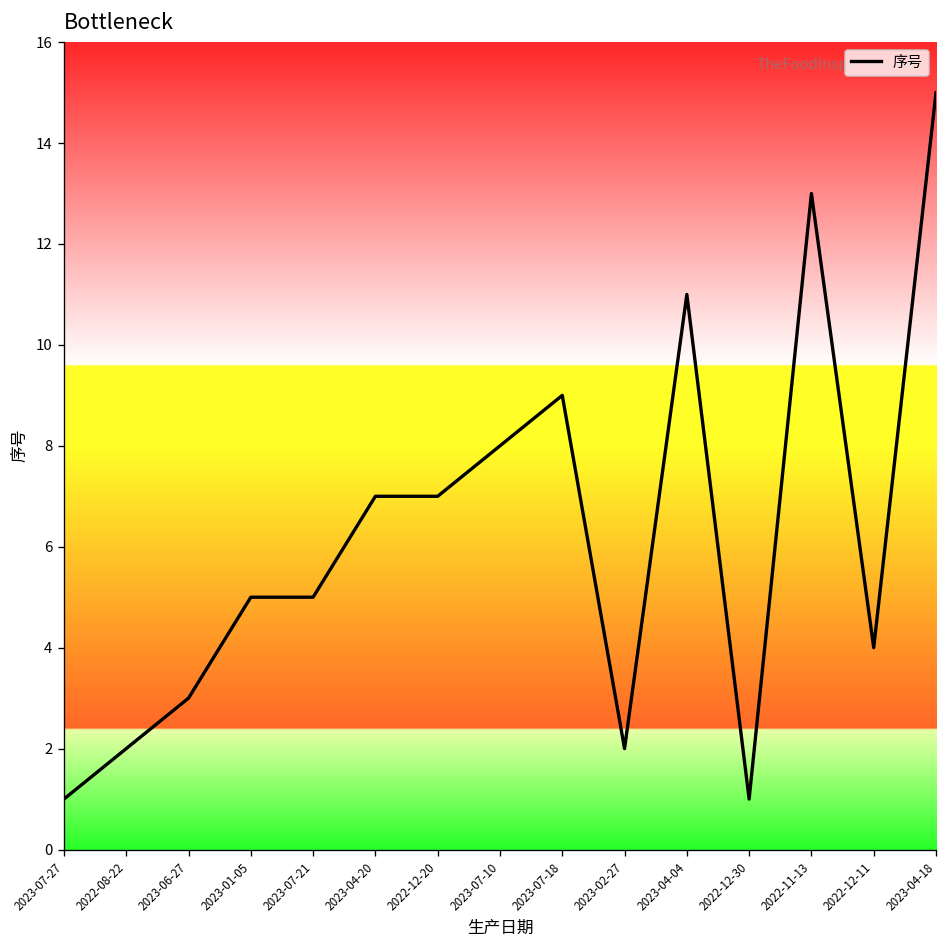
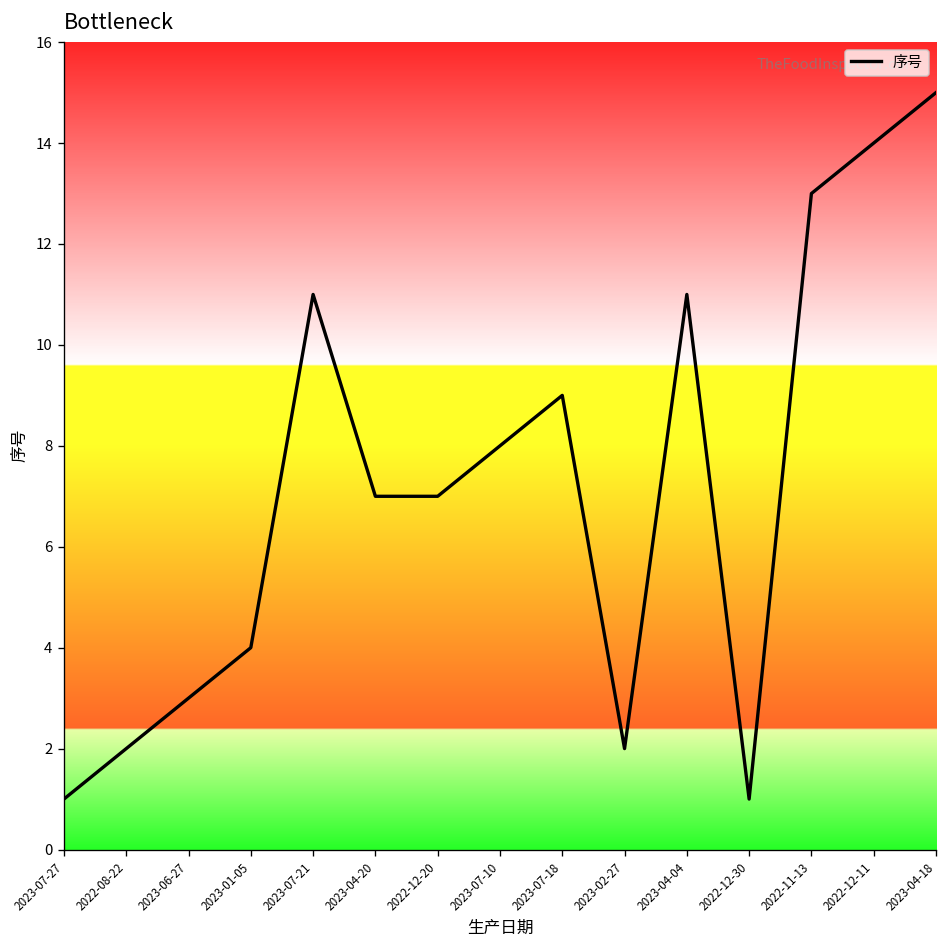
  {
    "2023-07-27": 1,
    "2022-08-22": 2,
    "2023-06-27": 3,
-   "2023-01-05": 5,
-   "2023-07-21": 5,
+   "2023-01-05": 4,
+   "2023-07-21": 11,
    "2023-04-20": 7,
    "2022-12-20": 7,
    "2023-07-10": 8,
    "2023-07-18": 9,
    "2023-02-27": 2,
    "2023-04-04": 11,
    "2022-12-30": 1,
    "2022-11-13": 13,
-   "2022-12-11": 4,
+   "2022-12-11": 14,
    "2023-04-18": 15
  }
